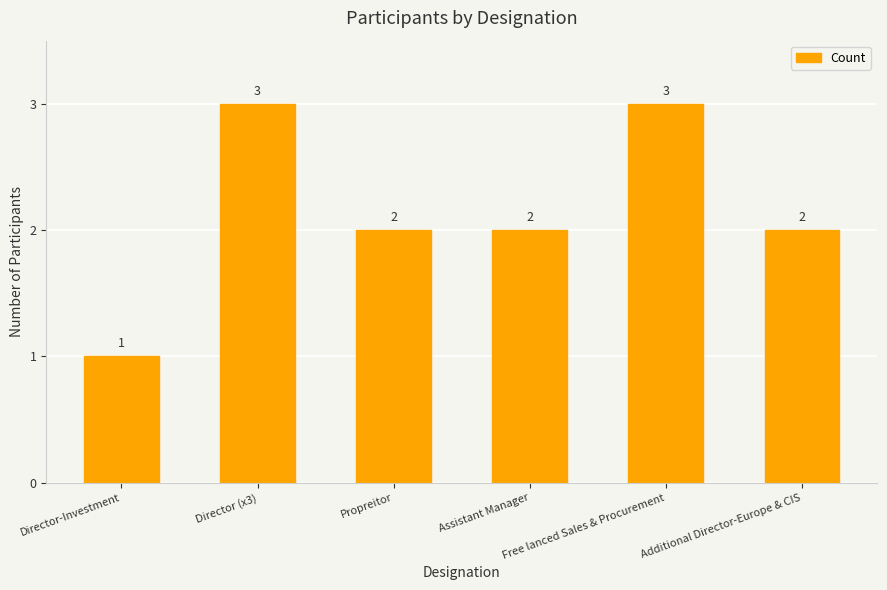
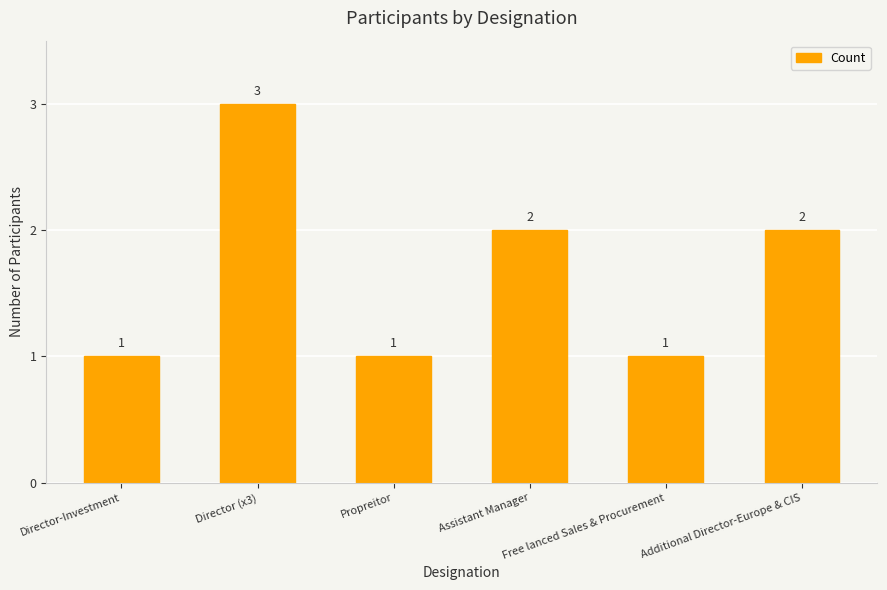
  {
    "Director-Investment": 1,
    "Director (x3)": 3,
-   "Propreitor": 2,
+   "Propreitor": 1,
    "Assistant Manager": 2,
-   "Free lanced Sales & Procurement": 3,
+   "Free lanced Sales & Procurement": 1,
    "Additional Director-Europe & CIS": 2
  }
